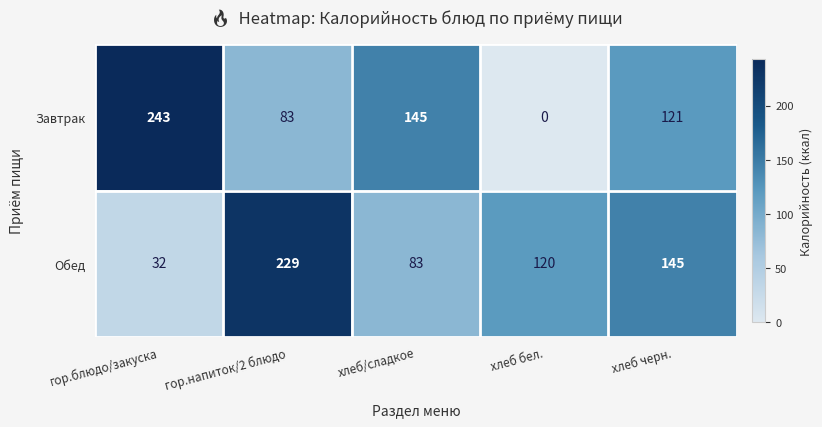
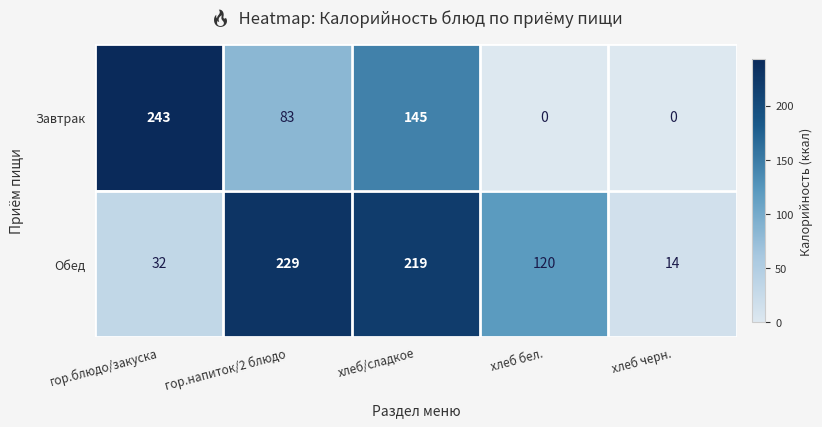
  {
    "Завтрак": {
      "гор.блюдо/закуска": 243,
      "гор.напиток/2 блюдо": 83,
      "хлеб/сладкое": 145,
      "хлеб бел.": 0,
-     "хлеб черн.": 121
+     "хлеб черн.": 0
    },
    "Обед": {
      "гор.блюдо/закуска": 32,
      "гор.напиток/2 блюдо": 229,
-     "хлеб/сладкое": 83,
+     "хлеб/сладкое": 219,
      "хлеб бел.": 120,
-     "хлеб черн.": 145
+     "хлеб черн.": 14
    }
  }
